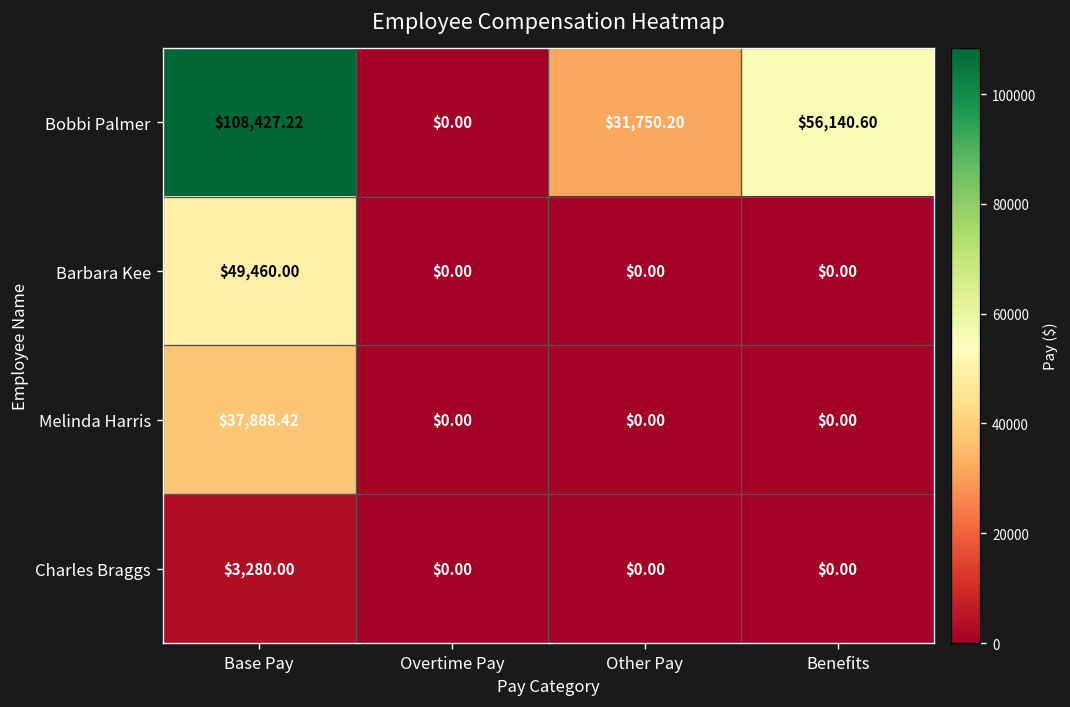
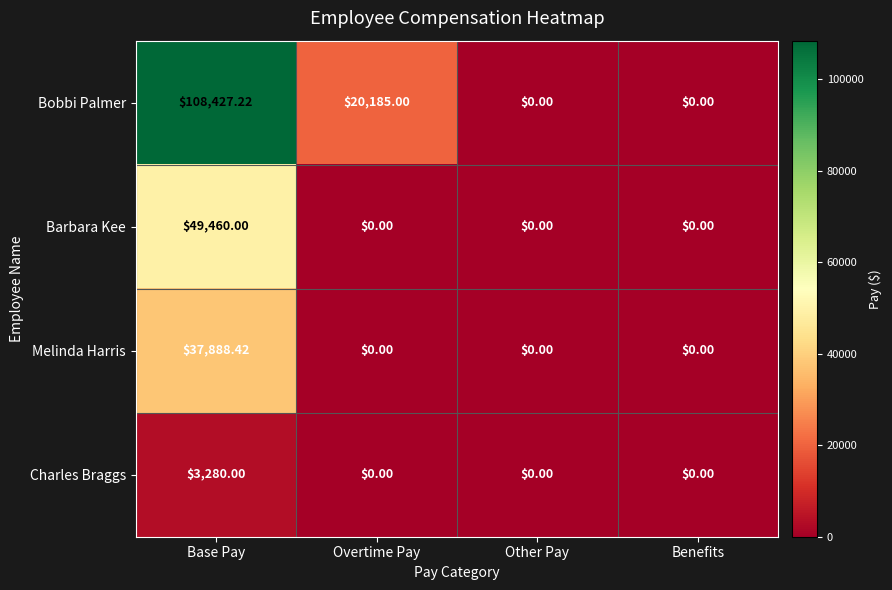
  {
    "Bobbi Palmer": {
      "Base Pay": "$108,427.22",
-     "Overtime Pay": "$0.00",
-     "Other Pay": "$31,750.20",
-     "Benefits": "$56,140.60"
+     "Overtime Pay": "$20,185.00",
+     "Other Pay": "$0.00",
+     "Benefits": "$0.00"
    },
    "Barbara Kee": {
      "Base Pay": "$49,460.00",
      "Overtime Pay": "$0.00",
      "Other Pay": "$0.00",
      "Benefits": "$0.00"
    },
    "Melinda Harris": {
      "Base Pay": "$37,888.42",
      "Overtime Pay": "$0.00",
      "Other Pay": "$0.00",
      "Benefits": "$0.00"
    },
    "Charles Braggs": {
      "Base Pay": "$3,280.00",
      "Overtime Pay": "$0.00",
      "Other Pay": "$0.00",
      "Benefits": "$0.00"
    }
  }
